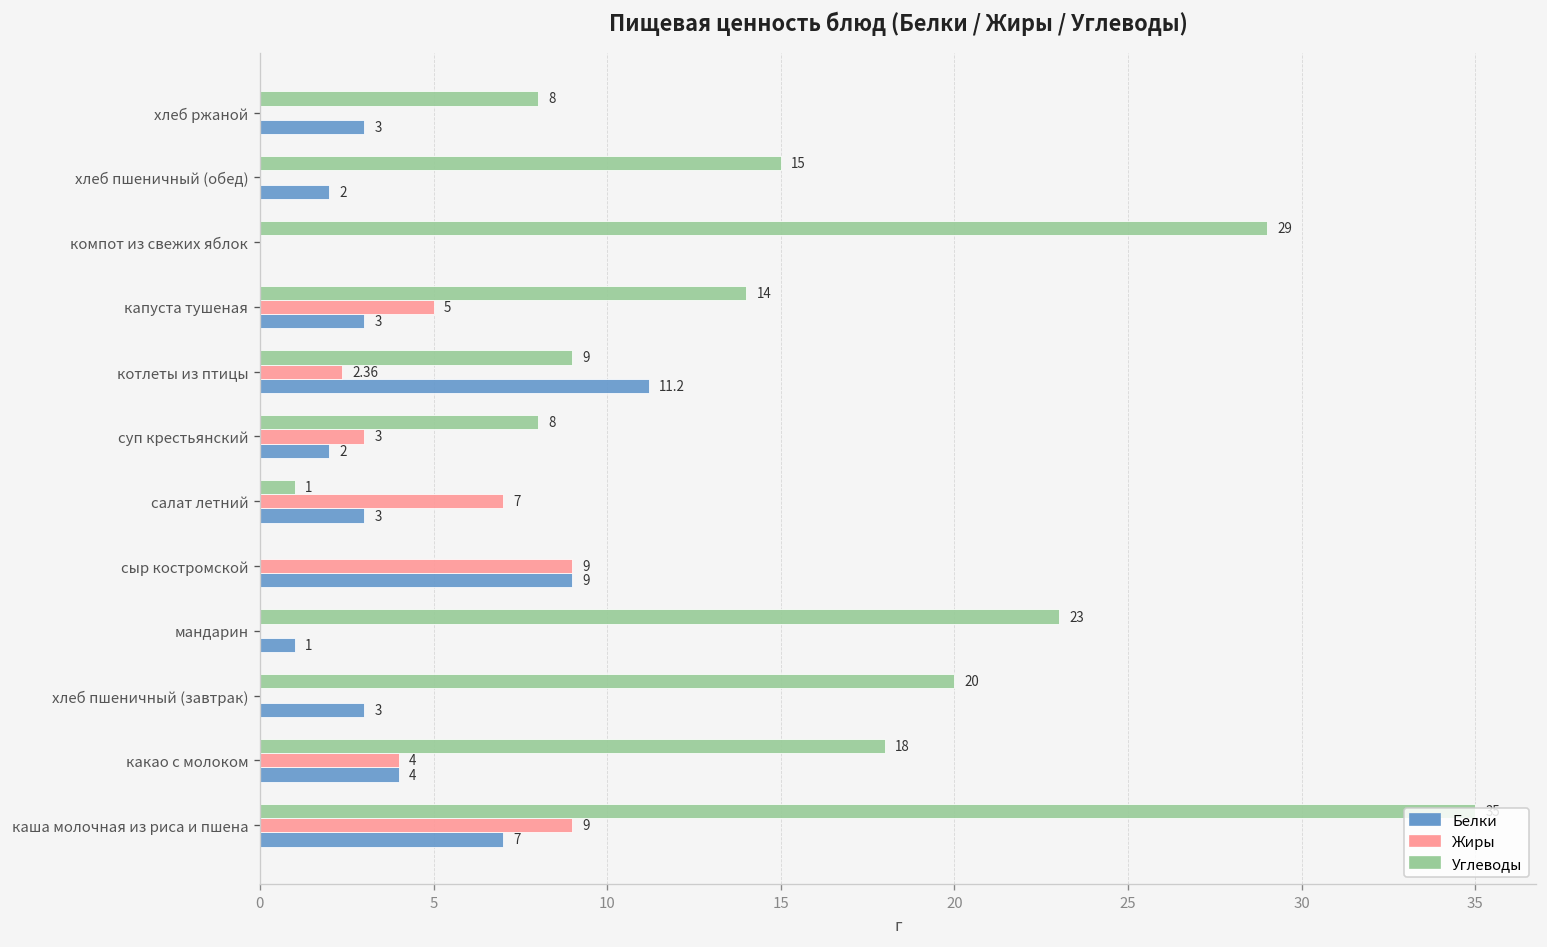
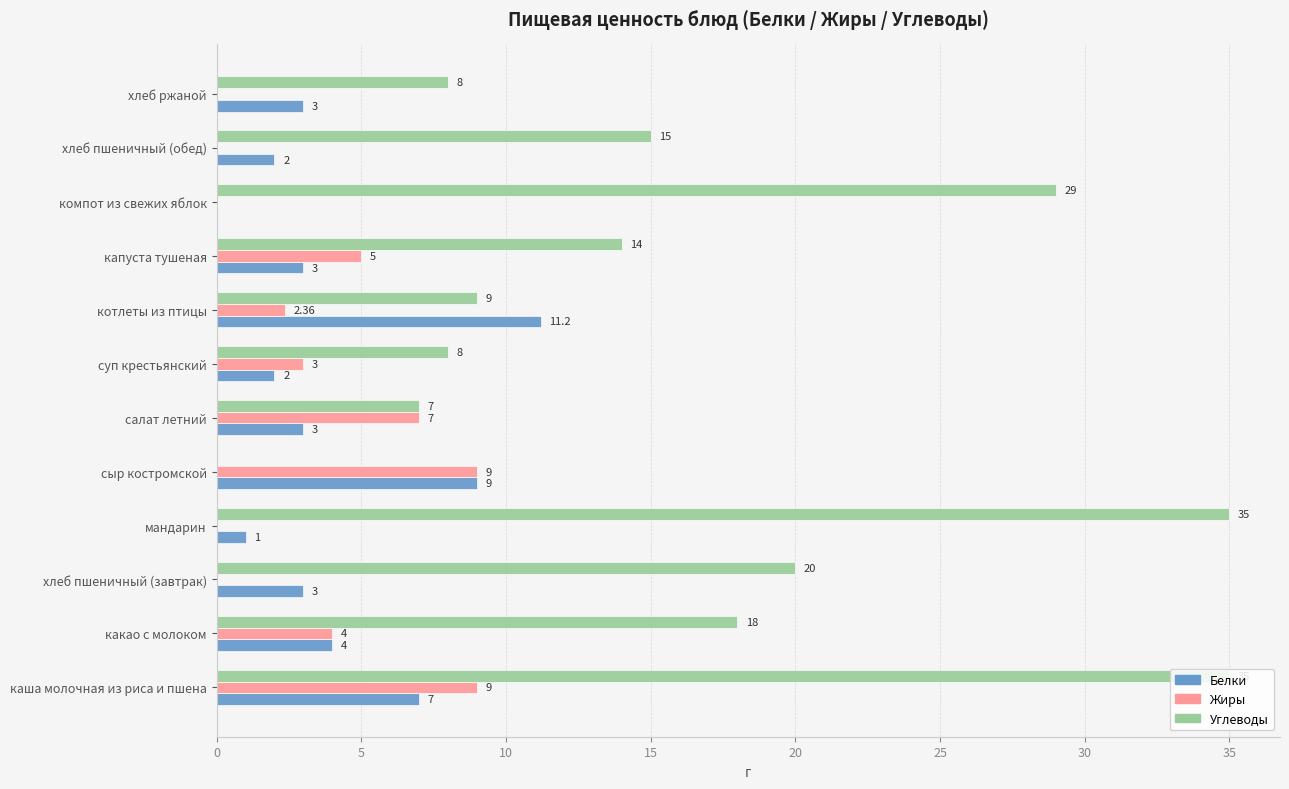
  {
    "Белки": {
      "хлеб ржаной": 3,
      "хлеб пшеничный (обед)": 2,
      "капуста тушеная": 3,
      "котлеты из птицы": 11.2,
      "суп крестьянский": 2,
      "салат летний": 3,
      "сыр костромской": 9,
      "мандарин": 1,
      "хлеб пшеничный (завтрак)": 3,
      "какао с молоком": 4,
      "каша молочная из риса и пшена": 7
    },
    "Жиры": {
      "капуста тушеная": 5,
      "котлеты из птицы": 2.36,
      "суп крестьянский": 3,
      "салат летний": 7,
      "сыр костромской": 9,
      "какао с молоком": 4,
      "каша молочная из риса и пшена": 9
    },
    "Углеводы": {
      "хлеб ржаной": 8,
      "хлеб пшеничный (обед)": 15,
      "компот из свежих яблок": 29,
      "капуста тушеная": 14,
      "котлеты из птицы": 9,
      "суп крестьянский": 8,
-     "салат летний": 1,
-     "мандарин": 23,
+     "салат летний": 7,
+     "мандарин": 35,
      "хлеб пшеничный (завтрак)": 20,
      "какао с молоком": 18
    }
  }
